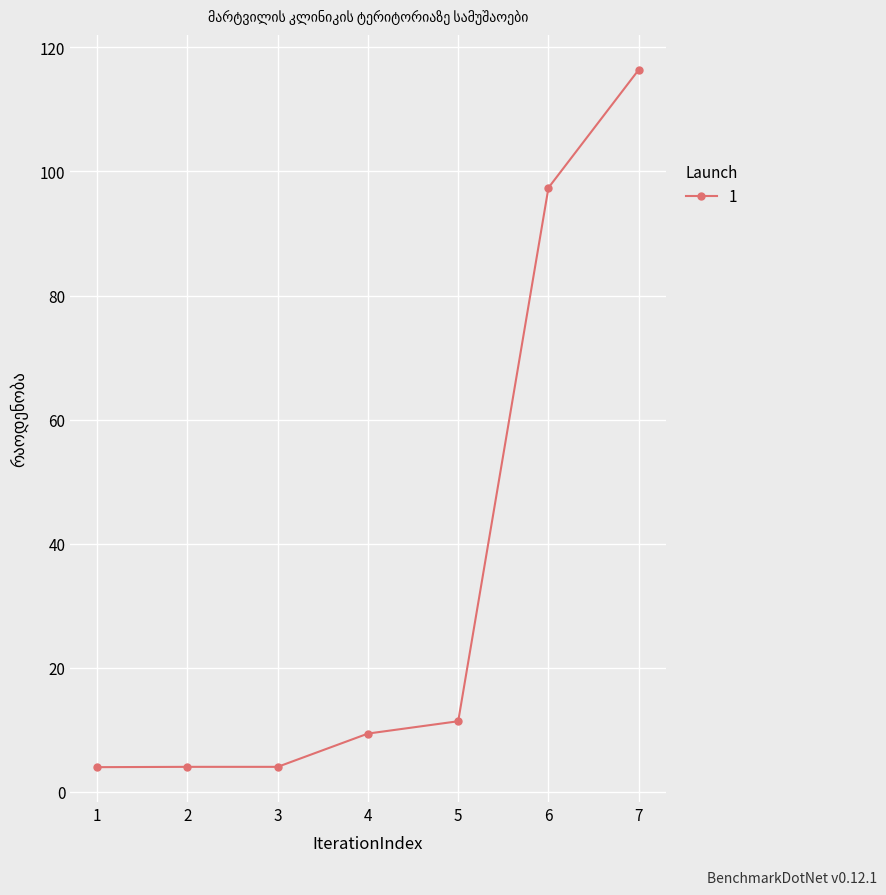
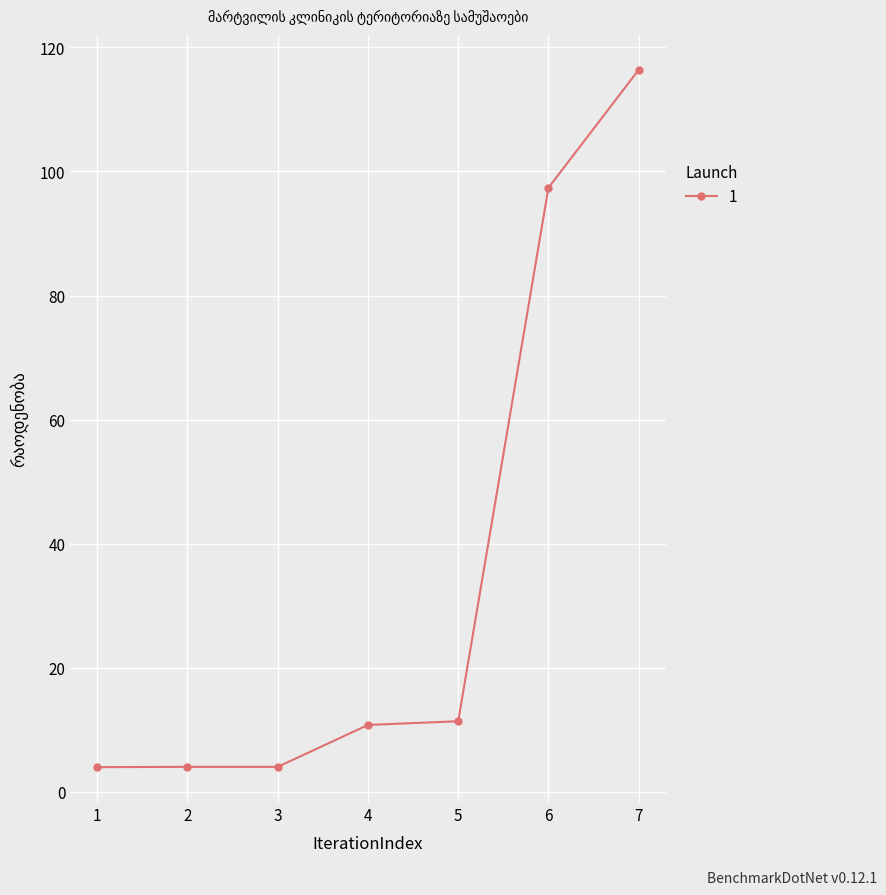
  {
    "1": 4,
    "2": 4,
    "3": 4,
-   "4": 9,
+   "4": 11,
    "5": 11,
    "6": 97,
    "7": 116
  }
